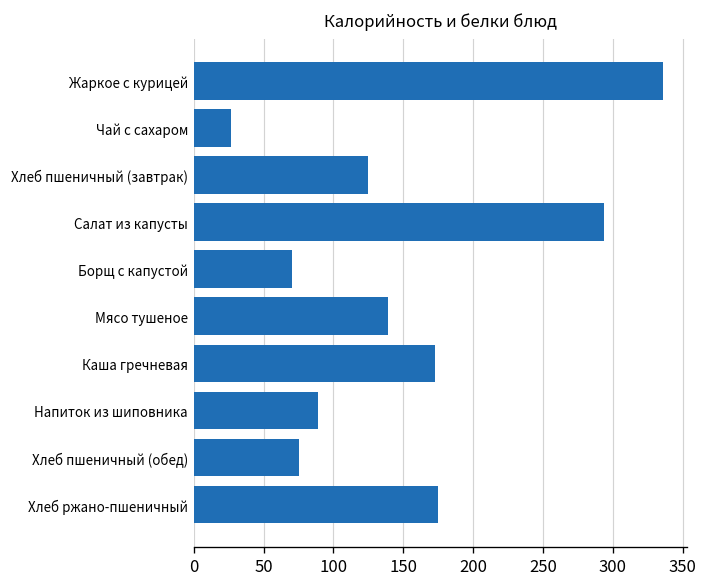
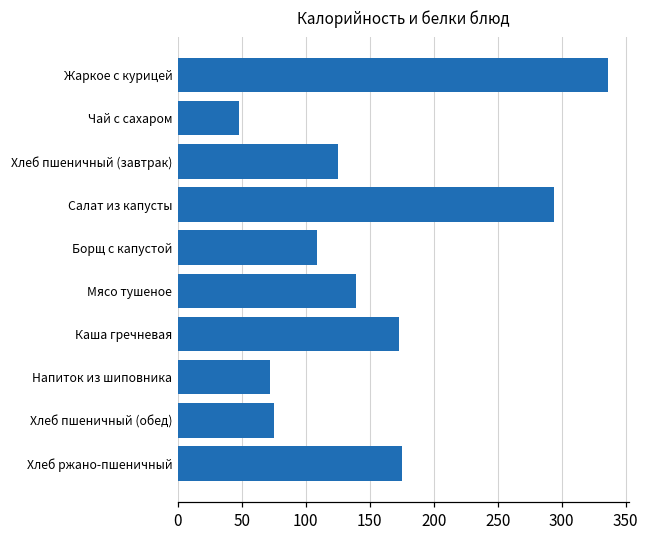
  {
    "Жаркое с курицей": 336,
-   "Чай с сахаром": 27,
+   "Чай с сахаром": 48,
    "Хлеб пшеничный (завтрак)": 125,
    "Салат из капусты": 294,
-   "Борщ с капустой": 70,
+   "Борщ с капустой": 109,
    "Мясо тушеное": 139,
    "Каша гречневая": 173,
-   "Напиток из шиповника": 89,
+   "Напиток из шиповника": 72,
    "Хлеб пшеничный (обед)": 75,
    "Хлеб ржано-пшеничный": 175
  }
